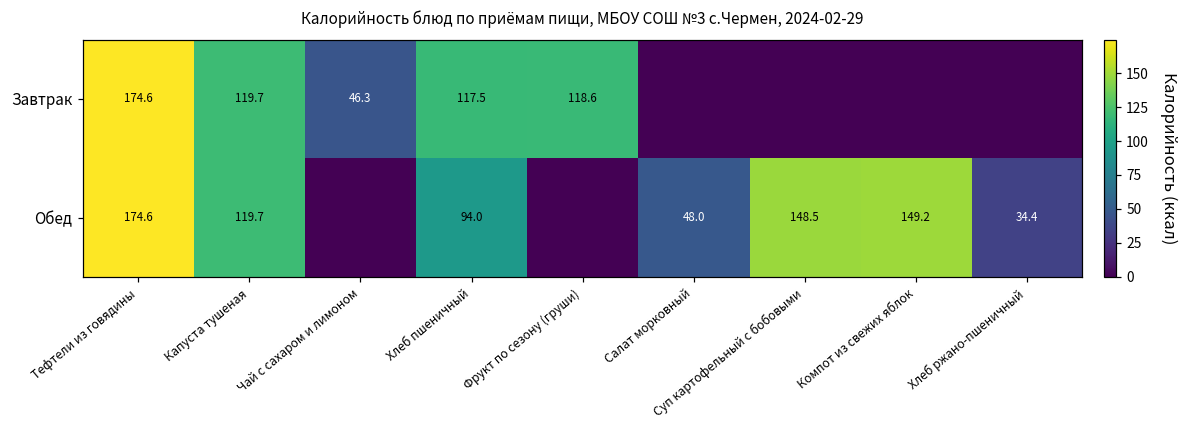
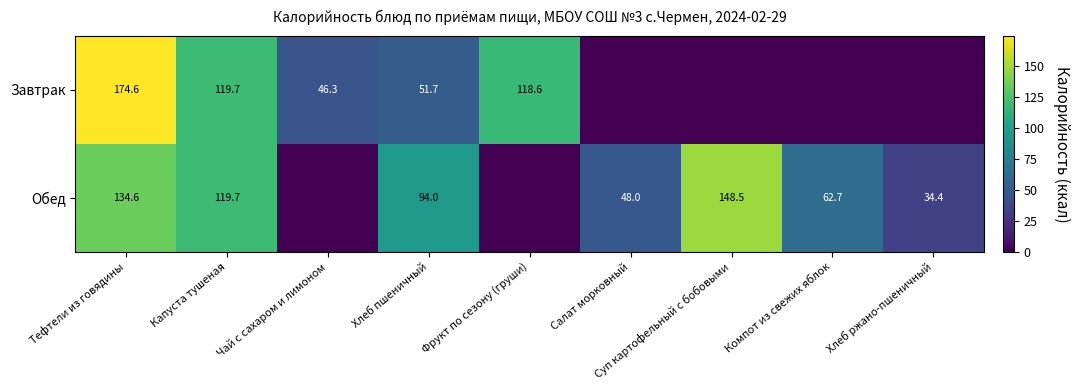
  {
    "Завтрак": {
      "Тефтели из говядины": 174.6,
      "Капуста тушеная": 119.7,
      "Чай с сахаром и лимоном": 46.3,
-     "Хлеб пшеничный": 117.5,
+     "Хлеб пшеничный": 51.7,
      "Фрукт по сезону (груши)": 118.6
    },
    "Обед": {
-     "Тефтели из говядины": 174.6,
+     "Тефтели из говядины": 134.6,
      "Капуста тушеная": 119.7,
      "Хлеб пшеничный": 94.0,
      "Салат морковный": 48.0,
      "Суп картофельный с бобовыми": 148.5,
-     "Компот из свежих яблок": 149.2,
+     "Компот из свежих яблок": 62.7,
      "Хлеб ржано-пшеничный": 34.4
    }
  }
